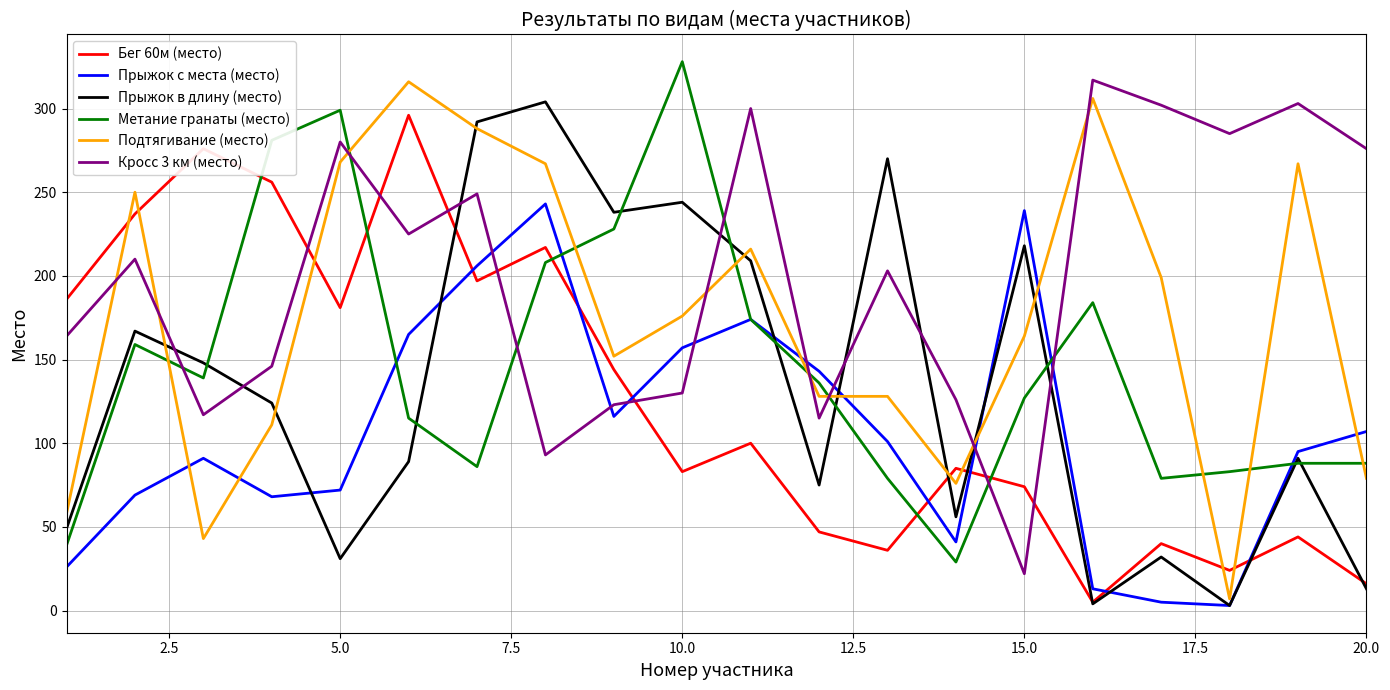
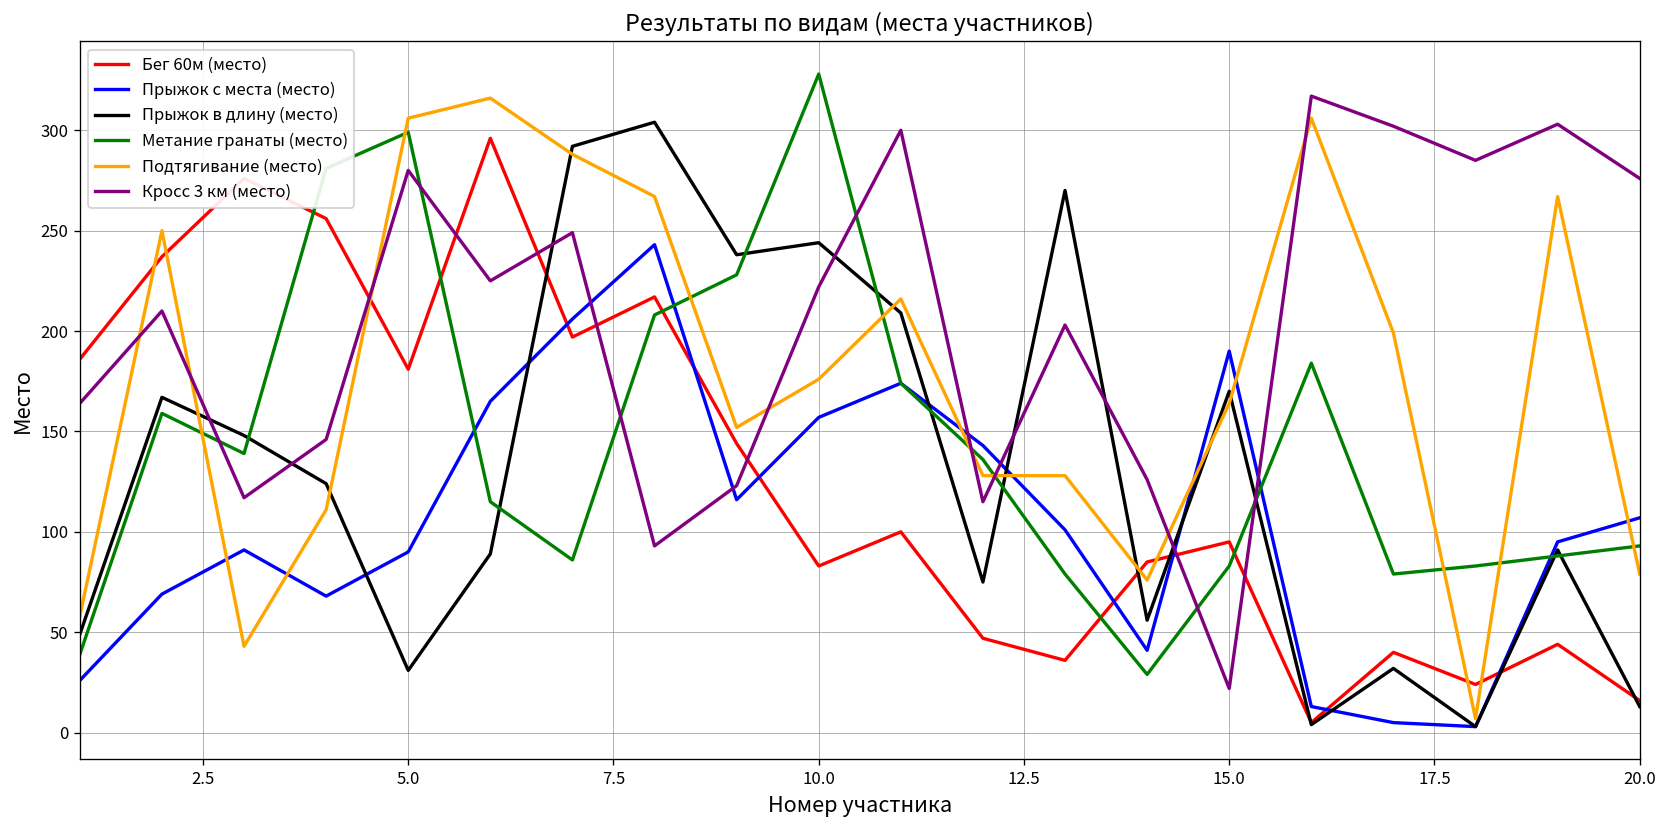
  {
    "Бег 60м (место)": {
      "5.0": 181,
      "10.0": 83,
-     "15.0": 74,
+     "15.0": 95,
      "20.0": 16
    },
    "Прыжок с места (место)": {
-     "5.0": 72,
+     "5.0": 90,
      "10.0": 157,
-     "15.0": 239,
+     "15.0": 190,
      "20.0": 107
    },
    "Прыжок в длину (место)": {
      "5.0": 31,
      "10.0": 244,
-     "15.0": 218,
+     "15.0": 170,
      "20.0": 13
    },
    "Метание гранаты (место)": {
      "5.0": 299,
      "10.0": 328,
-     "15.0": 127,
-     "20.0": 88
+     "15.0": 83,
+     "20.0": 93
    },
    "Подтягивание (место)": {
-     "5.0": 268,
+     "5.0": 306,
      "10.0": 176,
      "15.0": 164,
      "20.0": 79
    },
    "Кросс 3 км (место)": {
      "5.0": 280,
-     "10.0": 130,
+     "10.0": 222,
      "15.0": 22,
      "20.0": 276
    }
  }
